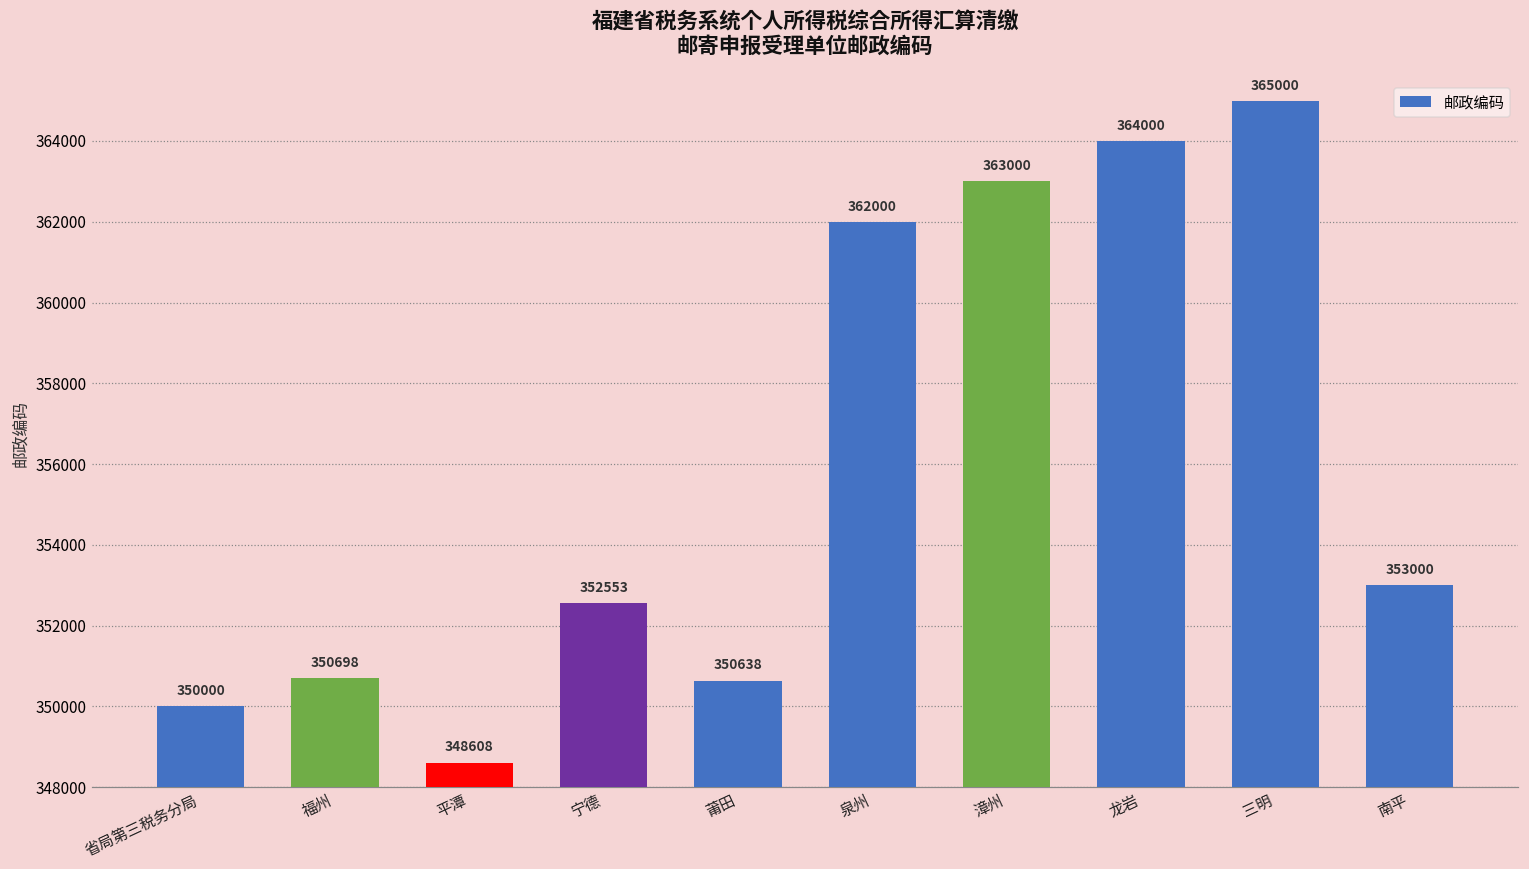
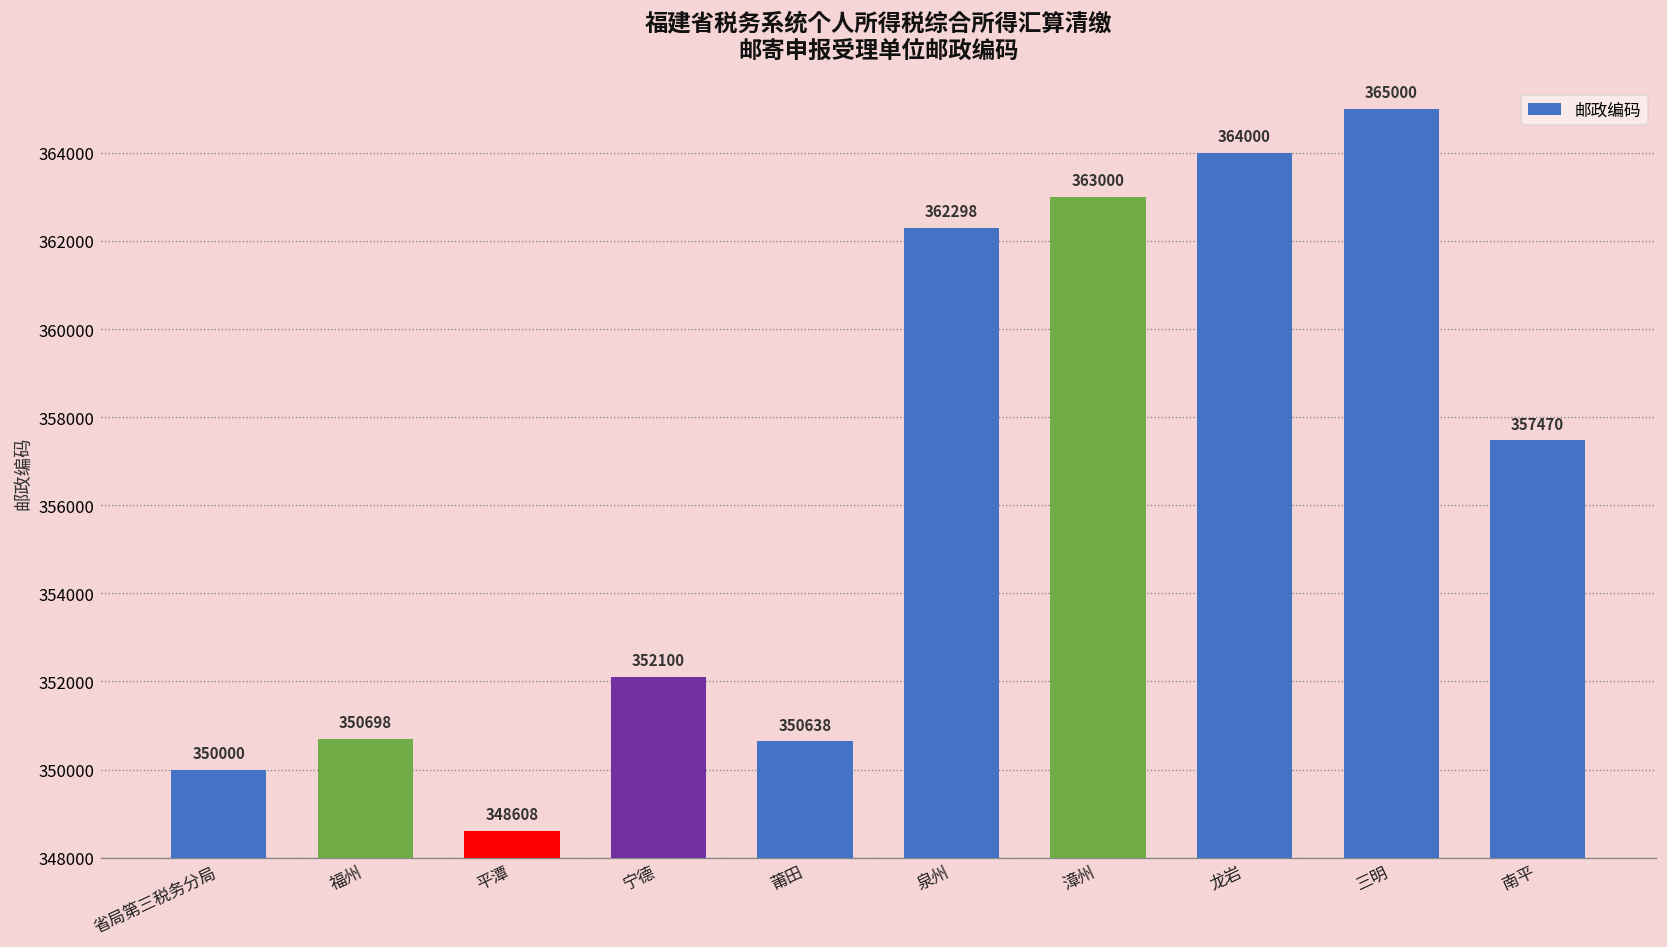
  {
    "省局第三税务分局": 350000,
    "福州": 350698,
    "平潭": 348608,
-   "宁德": 352553,
+   "宁德": 352100,
    "莆田": 350638,
-   "泉州": 362000,
+   "泉州": 362298,
    "漳州": 363000,
    "龙岩": 364000,
    "三明": 365000,
-   "南平": 353000
+   "南平": 357470
  }
